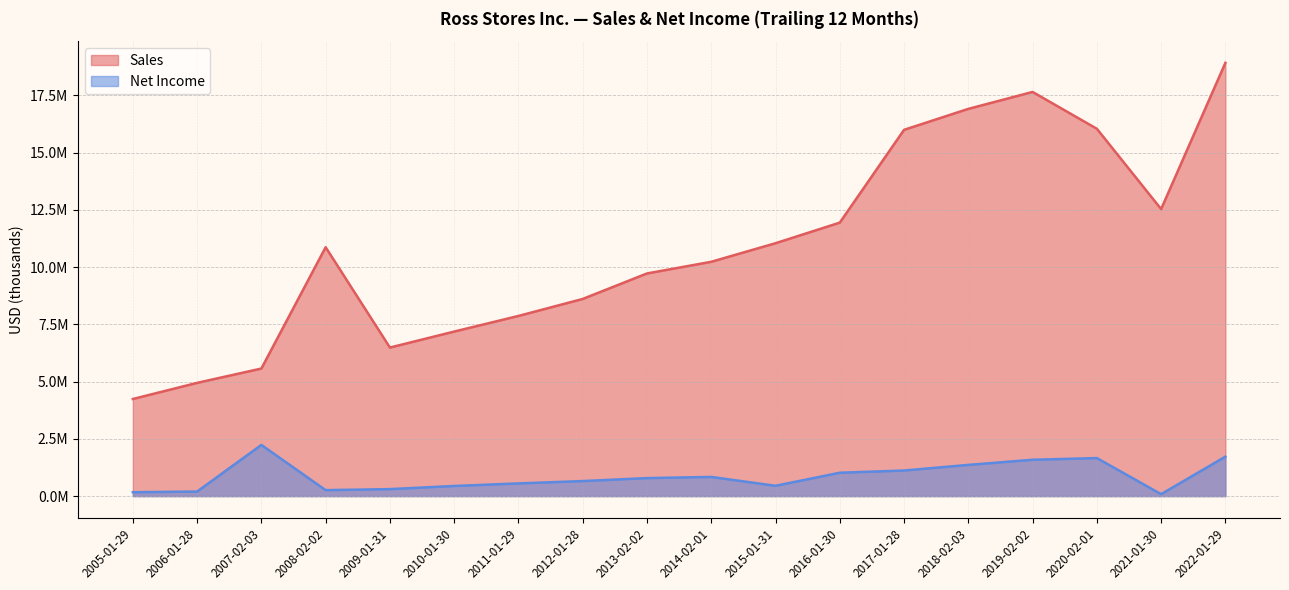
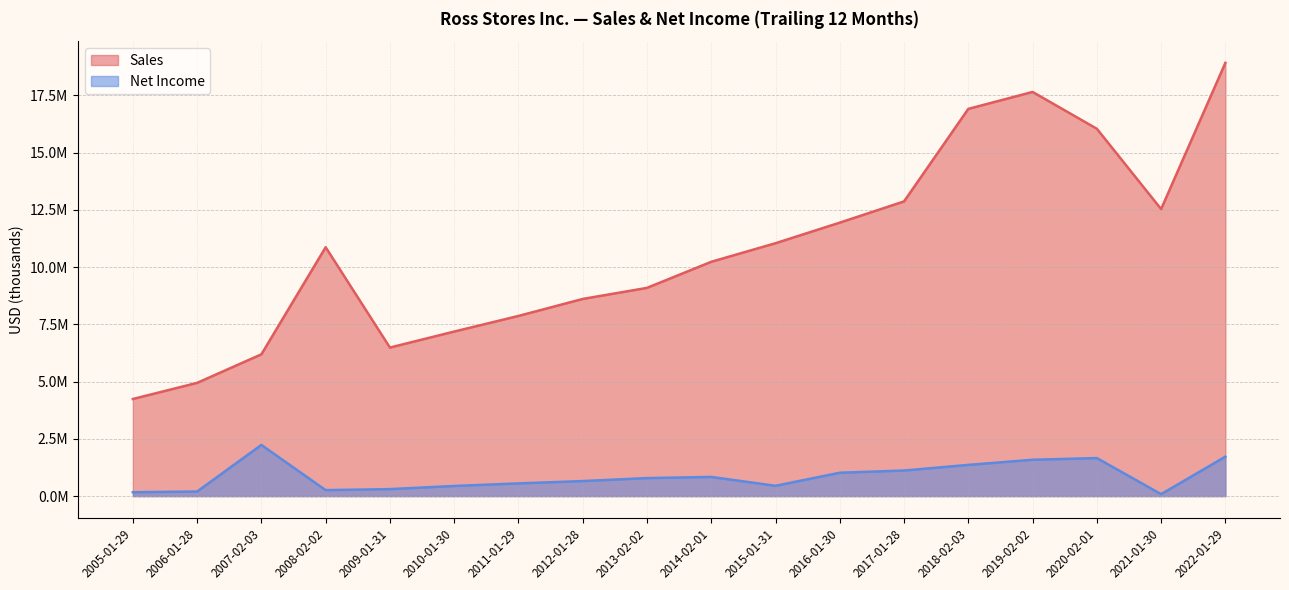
  {
    "Sales": {
      "2005-01-29": 4200000,
      "2006-01-28": 4900000,
-     "2007-02-03": 5600000,
+     "2007-02-03": 6200000,
      "2008-02-02": 10900000,
      "2009-01-31": 6500000,
      "2010-01-30": 7200000,
      "2011-01-29": 7900000,
      "2012-01-28": 8600000,
-     "2013-02-02": 9700000,
+     "2013-02-02": 9100000,
      "2014-02-01": 10200000,
      "2015-01-31": 11000000,
      "2016-01-30": 11900000,
-     "2017-01-28": 16000000,
+     "2017-01-28": 12900000,
      "2018-02-03": 16900000,
      "2019-02-02": 17600000,
      "2020-02-01": 16000000,
      "2021-01-30": 12500000,
      "2022-01-29": 18900000
    },
    "Net Income": {
      "2005-01-29": 200000,
      "2006-01-28": 200000,
      "2007-02-03": 2200000,
      "2008-02-02": 300000,
      "2009-01-31": 300000,
      "2010-01-30": 400000,
      "2011-01-29": 600000,
      "2012-01-28": 700000,
      "2013-02-02": 800000,
      "2014-02-01": 800000,
      "2015-01-31": 500000,
      "2016-01-30": 1000000,
      "2017-01-28": 1100000,
      "2018-02-03": 1400000,
      "2019-02-02": 1600000,
      "2020-02-01": 1700000,
      "2021-01-30": 100000,
      "2022-01-29": 1700000
    }
  }
